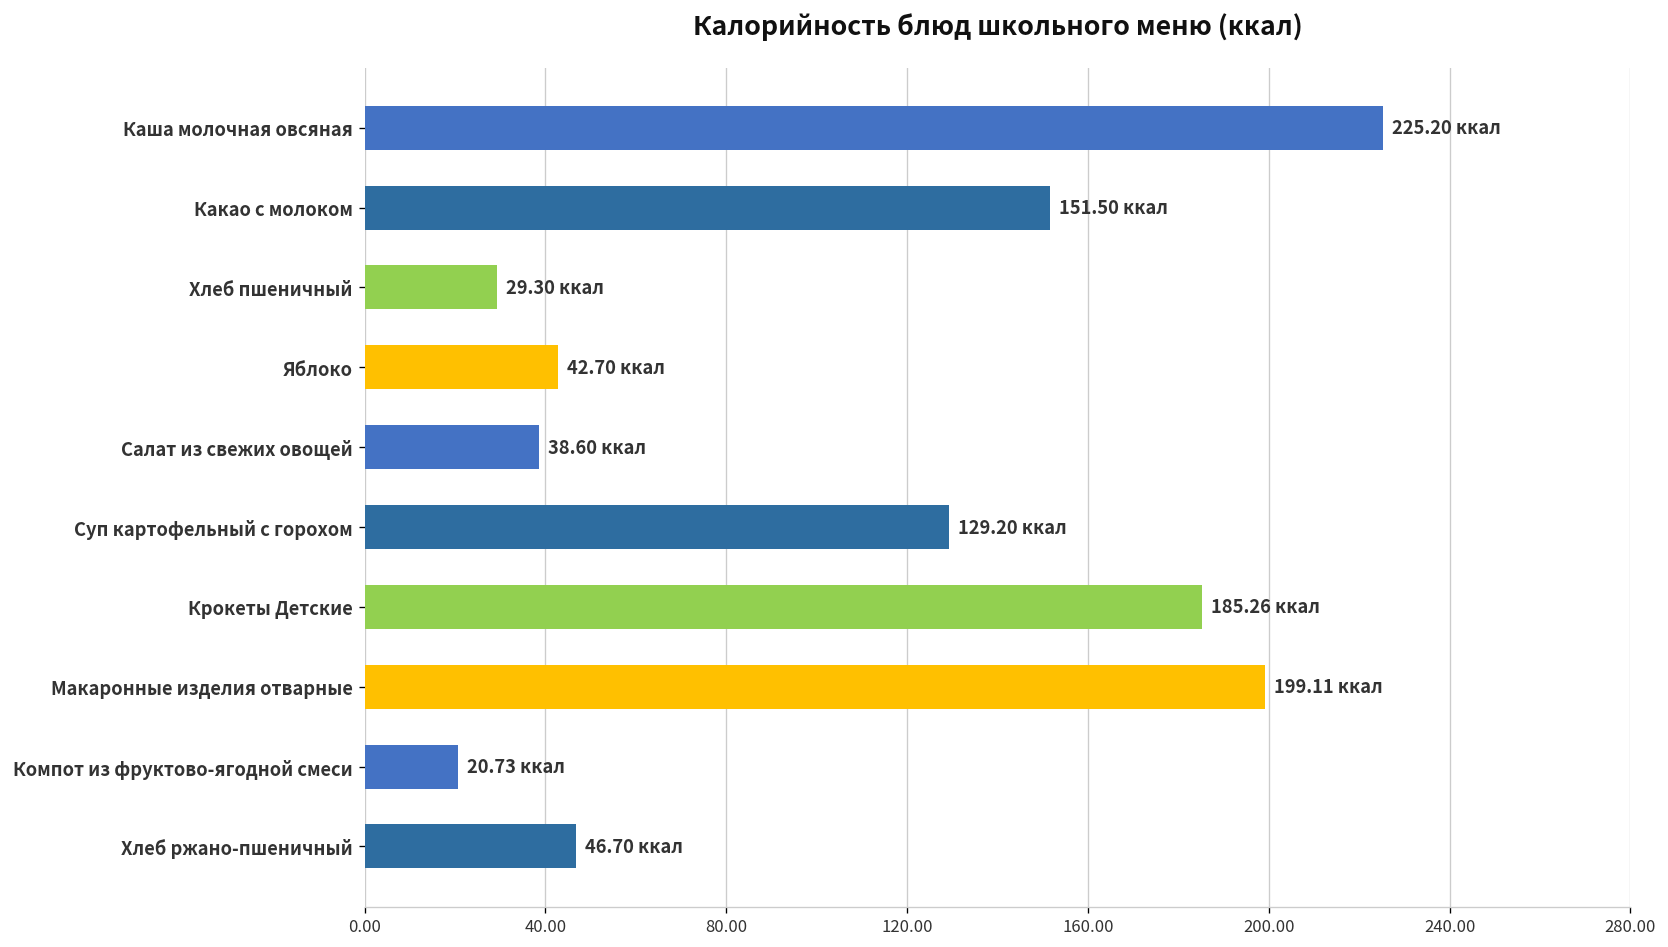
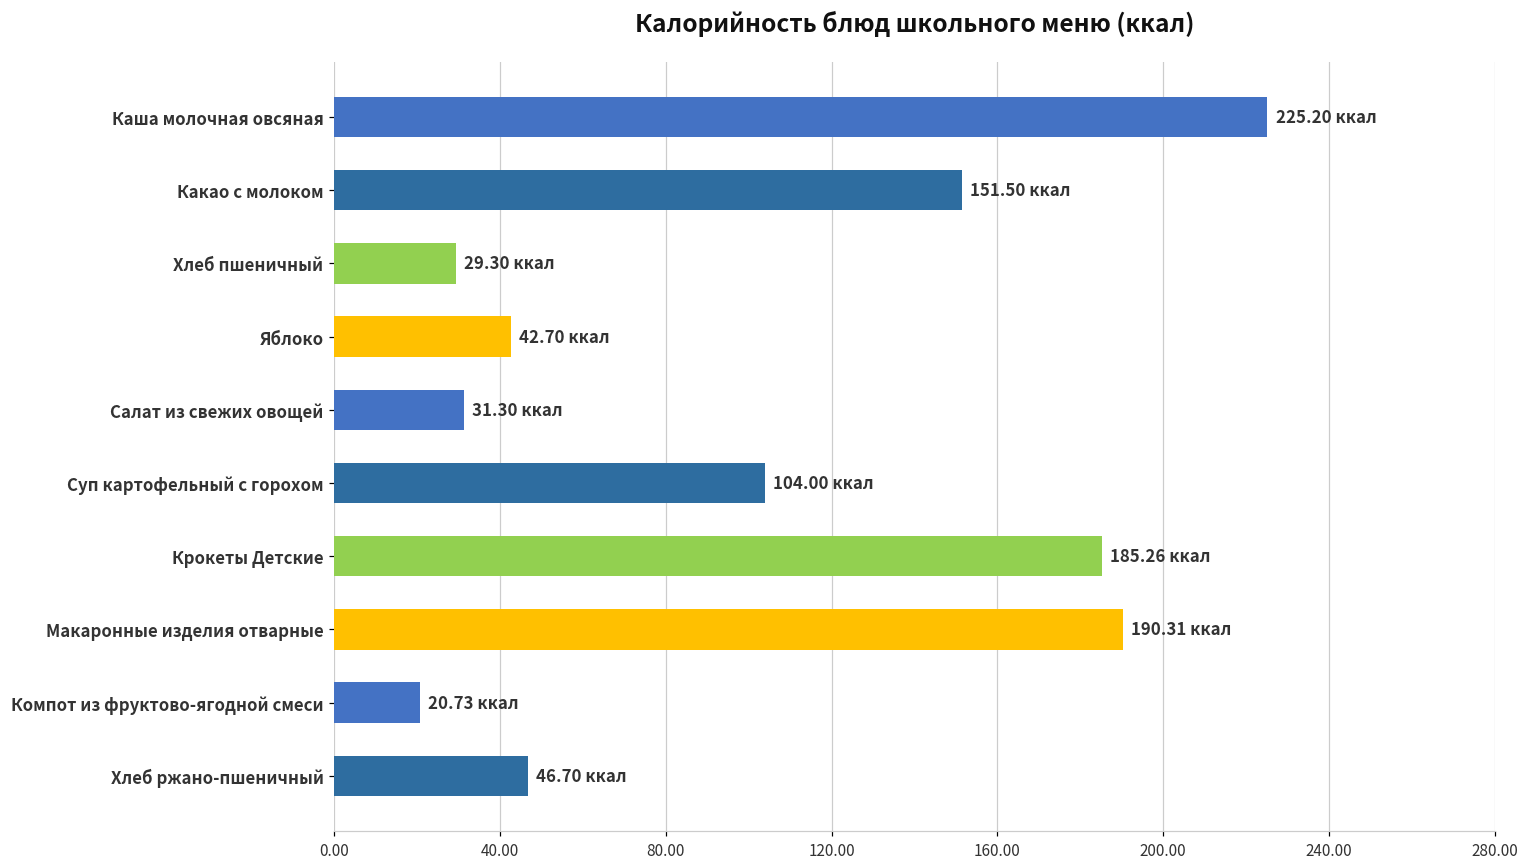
  {
    "Каша молочная овсяная": 225.20,
    "Какао с молоком": 151.50,
    "Хлеб пшеничный": 29.30,
    "Яблоко": 42.70,
-   "Салат из свежих овощей": 38.60,
-   "Суп картофельный с горохом": 129.20,
+   "Салат из свежих овощей": 31.30,
+   "Суп картофельный с горохом": 104.00,
    "Крокеты Детские": 185.26,
-   "Макаронные изделия отварные": 199.11,
+   "Макаронные изделия отварные": 190.31,
    "Компот из фруктово-ягодной смеси": 20.73,
    "Хлеб ржано-пшеничный": 46.70
  }
